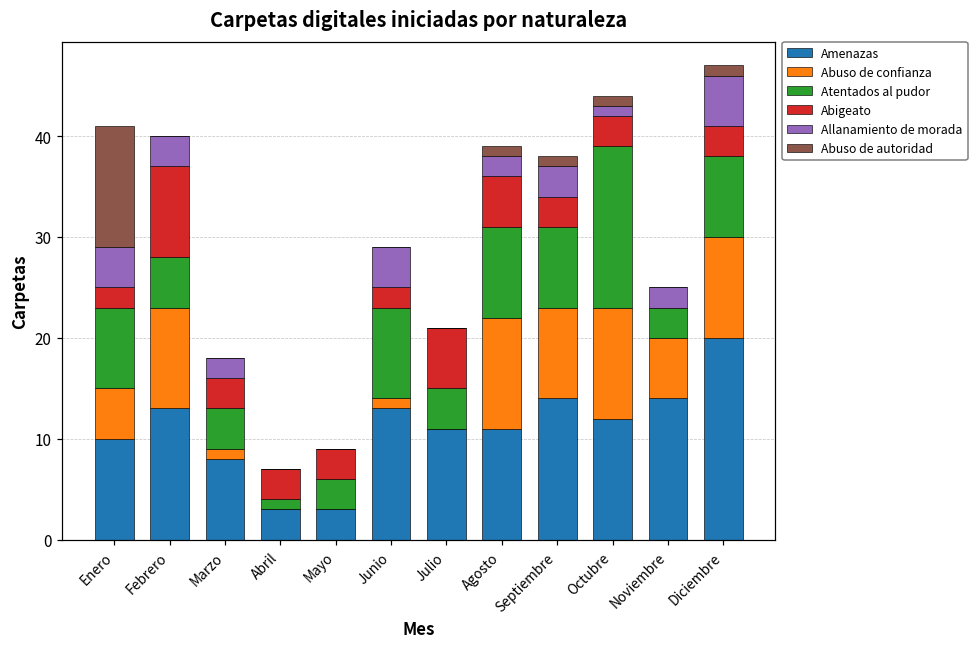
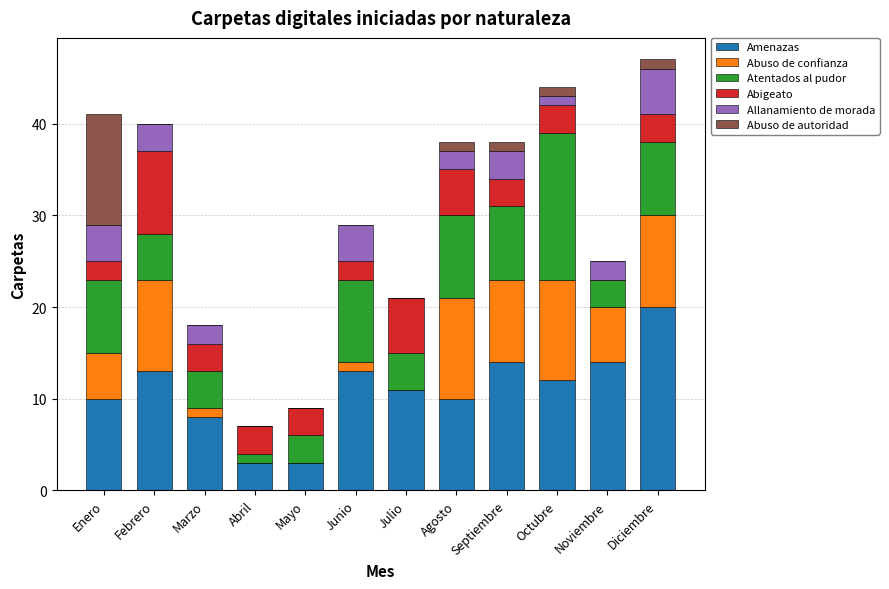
  {
    "Amenazas": {
      "Enero": 10,
      "Febrero": 13,
      "Marzo": 8,
      "Abril": 3,
      "Mayo": 3,
      "Junio": 13,
      "Julio": 11,
-     "Agosto": 11,
+     "Agosto": 10,
      "Septiembre": 14,
      "Octubre": 12,
      "Noviembre": 14,
      "Diciembre": 20
    },
    "Abuso de confianza": {
      "Enero": 5,
      "Febrero": 10,
      "Marzo": 1,
      "Abril": 0,
      "Mayo": 0,
      "Junio": 1,
      "Julio": 0,
      "Agosto": 11,
      "Septiembre": 9,
      "Octubre": 11,
      "Noviembre": 6,
      "Diciembre": 10
    },
    "Atentados al pudor": {
      "Enero": 8,
      "Febrero": 5,
      "Marzo": 4,
      "Abril": 1,
      "Mayo": 3,
      "Junio": 9,
      "Julio": 4,
      "Agosto": 9,
      "Septiembre": 8,
      "Octubre": 16,
      "Noviembre": 3,
      "Diciembre": 8
    },
    "Abigeato": {
      "Enero": 2,
      "Febrero": 9,
      "Marzo": 3,
      "Abril": 3,
      "Mayo": 3,
      "Junio": 2,
      "Julio": 6,
      "Agosto": 5,
      "Septiembre": 3,
      "Octubre": 3,
      "Noviembre": 0,
      "Diciembre": 3
    },
    "Allanamiento de morada": {
      "Enero": 4,
      "Febrero": 3,
      "Marzo": 2,
      "Abril": 0,
      "Mayo": 0,
      "Junio": 4,
      "Julio": 0,
      "Agosto": 2,
      "Septiembre": 3,
      "Octubre": 1,
      "Noviembre": 2,
      "Diciembre": 5
    },
    "Abuso de autoridad": {
      "Enero": 12,
      "Febrero": 0,
      "Marzo": 0,
      "Abril": 0,
      "Mayo": 0,
      "Junio": 0,
      "Julio": 0,
      "Agosto": 1,
      "Septiembre": 1,
      "Octubre": 1,
      "Noviembre": 0,
      "Diciembre": 1
    }
  }
